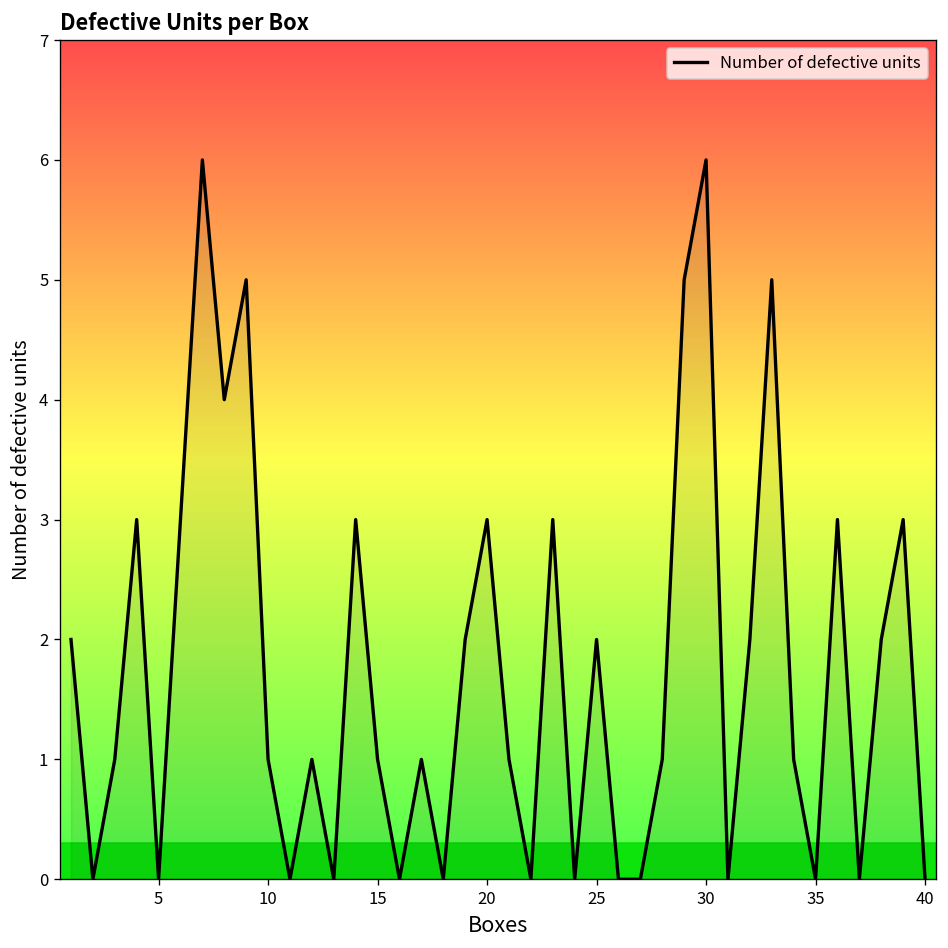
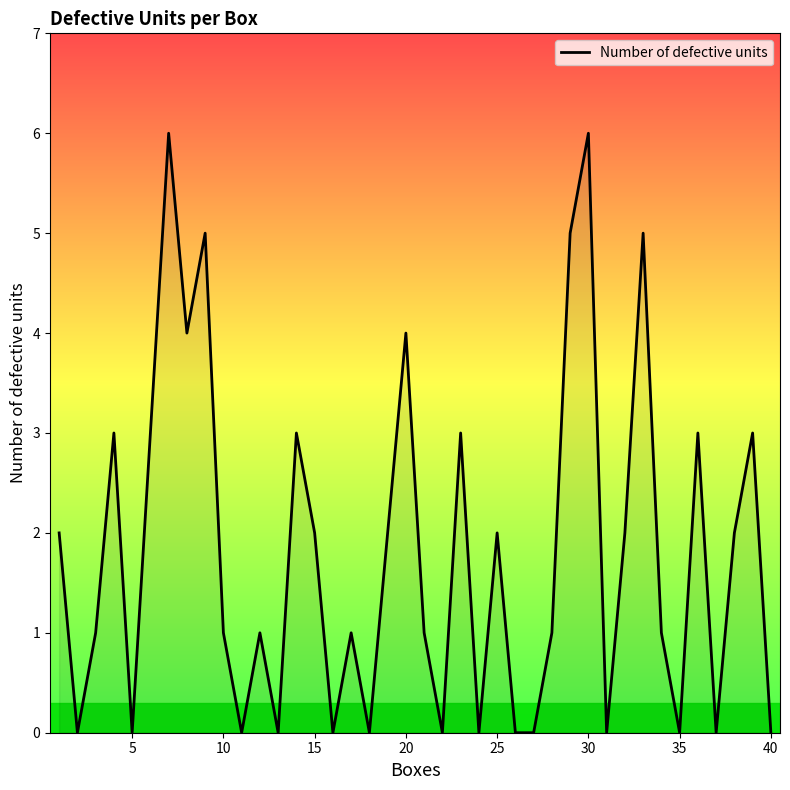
  {
    "10": 1,
-   "15": 1,
-   "20": 3,
+   "15": 2,
+   "20": 4,
    "25": 2,
    "30": 6
  }
